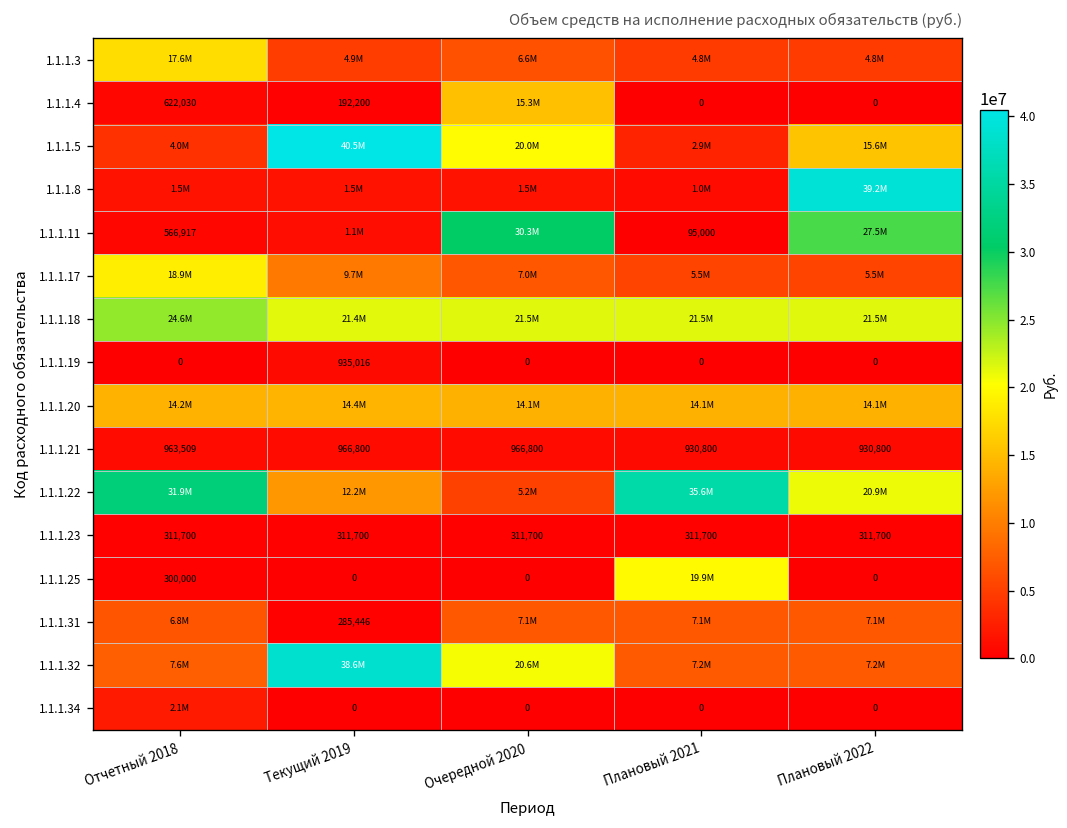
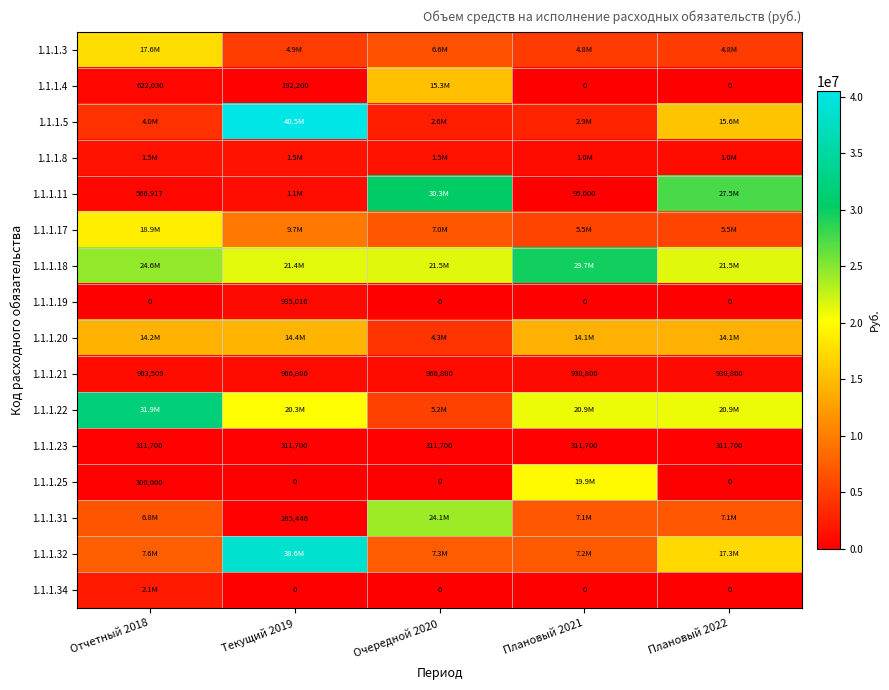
  {
    "1.1.1.3": {
      "Отчетный 2018": "17.6M",
      "Текущий 2019": "4.9M",
      "Очередной 2020": "6.6M",
      "Плановый 2021": "4.8M",
      "Плановый 2022": "4.8M"
    },
    "1.1.1.4": {
      "Отчетный 2018": "622,030",
      "Текущий 2019": "192,200",
      "Очередной 2020": "15.3M",
      "Плановый 2021": "0",
      "Плановый 2022": "0"
    },
    "1.1.1.5": {
      "Отчетный 2018": "4.0M",
      "Текущий 2019": "40.5M",
-     "Очередной 2020": "20.0M",
+     "Очередной 2020": "2.6M",
      "Плановый 2021": "2.9M",
      "Плановый 2022": "15.6M"
    },
    "1.1.1.8": {
      "Отчетный 2018": "1.5M",
      "Текущий 2019": "1.5M",
      "Очередной 2020": "1.5M",
      "Плановый 2021": "1.0M",
-     "Плановый 2022": "39.2M"
+     "Плановый 2022": "1.0M"
    },
    "1.1.1.11": {
      "Отчетный 2018": "566,917",
      "Текущий 2019": "1.1M",
      "Очередной 2020": "30.3M",
      "Плановый 2021": "95,000",
      "Плановый 2022": "27.5M"
    },
    "1.1.1.17": {
      "Отчетный 2018": "18.9M",
      "Текущий 2019": "9.7M",
      "Очередной 2020": "7.0M",
      "Плановый 2021": "5.5M",
      "Плановый 2022": "5.5M"
    },
    "1.1.1.18": {
      "Отчетный 2018": "24.6M",
      "Текущий 2019": "21.4M",
      "Очередной 2020": "21.5M",
-     "Плановый 2021": "21.5M",
+     "Плановый 2021": "29.7M",
      "Плановый 2022": "21.5M"
    },
    "1.1.1.19": {
      "Отчетный 2018": "0",
      "Текущий 2019": "935,016",
      "Очередной 2020": "0",
      "Плановый 2021": "0",
      "Плановый 2022": "0"
    },
    "1.1.1.20": {
      "Отчетный 2018": "14.2M",
      "Текущий 2019": "14.4M",
-     "Очередной 2020": "14.1M",
+     "Очередной 2020": "4.3M",
      "Плановый 2021": "14.1M",
      "Плановый 2022": "14.1M"
    },
    "1.1.1.21": {
      "Отчетный 2018": "963,509",
      "Текущий 2019": "966,800",
      "Очередной 2020": "966,800",
      "Плановый 2021": "930,800",
      "Плановый 2022": "930,800"
    },
    "1.1.1.22": {
      "Отчетный 2018": "31.9M",
-     "Текущий 2019": "12.2M",
+     "Текущий 2019": "20.3M",
      "Очередной 2020": "5.2M",
-     "Плановый 2021": "35.6M",
+     "Плановый 2021": "20.9M",
      "Плановый 2022": "20.9M"
    },
    "1.1.1.23": {
      "Отчетный 2018": "311,700",
      "Текущий 2019": "311,700",
      "Очередной 2020": "311,700",
      "Плановый 2021": "311,700",
      "Плановый 2022": "311,700"
    },
    "1.1.1.25": {
      "Отчетный 2018": "300,000",
      "Текущий 2019": "0",
      "Очередной 2020": "0",
      "Плановый 2021": "19.9M",
      "Плановый 2022": "0"
    },
    "1.1.1.31": {
      "Отчетный 2018": "6.8M",
      "Текущий 2019": "285,446",
-     "Очередной 2020": "7.1M",
+     "Очередной 2020": "24.1M",
      "Плановый 2021": "7.1M",
      "Плановый 2022": "7.1M"
    },
    "1.1.1.32": {
      "Отчетный 2018": "7.6M",
      "Текущий 2019": "38.6M",
-     "Очередной 2020": "20.6M",
+     "Очередной 2020": "7.3M",
      "Плановый 2021": "7.2M",
-     "Плановый 2022": "7.2M"
+     "Плановый 2022": "17.3M"
    },
    "1.1.1.34": {
      "Отчетный 2018": "2.1M",
      "Текущий 2019": "0",
      "Очередной 2020": "0",
      "Плановый 2021": "0",
      "Плановый 2022": "0"
    }
  }
